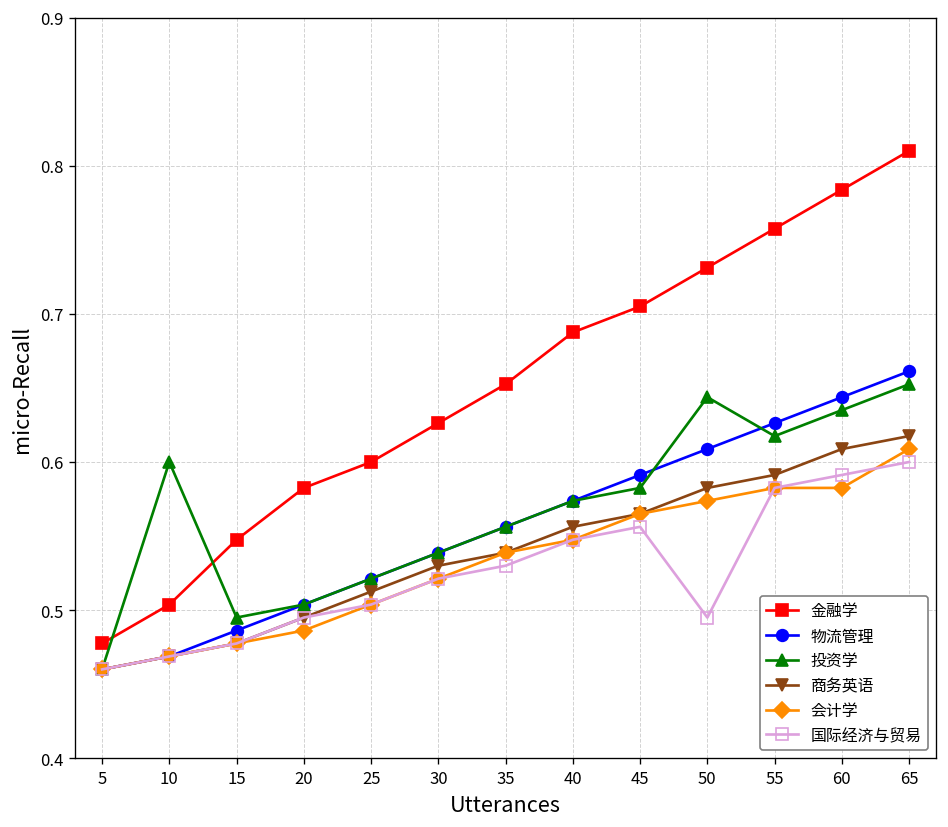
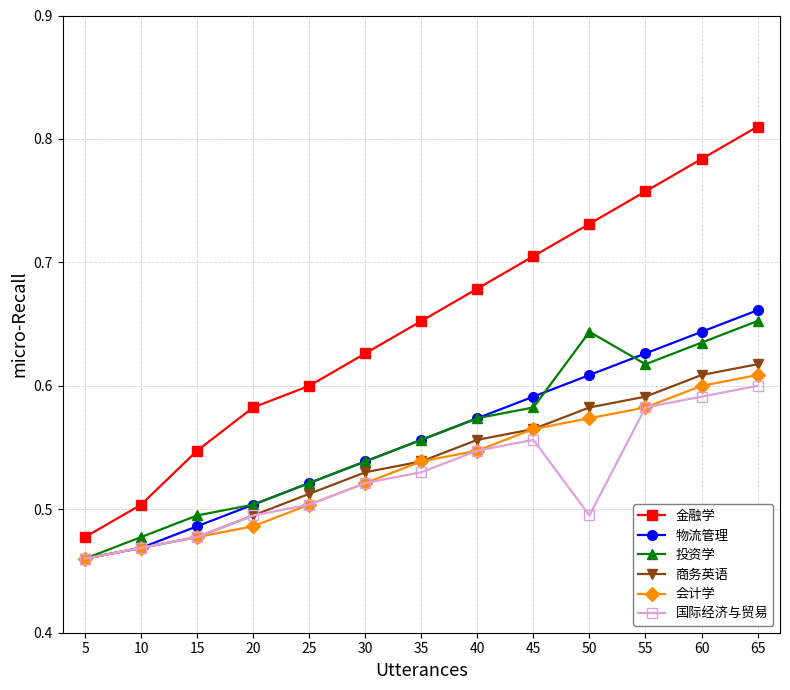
  {
    "金融学": {
      "5": 0.478,
      "10": 0.504,
      "15": 0.548,
      "20": 0.583,
      "25": 0.600,
      "30": 0.626,
      "35": 0.653,
-     "40": 0.688,
+     "40": 0.679,
      "45": 0.705,
      "50": 0.731,
      "55": 0.758,
      "60": 0.784,
      "65": 0.810
    },
    "物流管理": {
      "15": 0.486,
      "45": 0.591,
      "50": 0.609,
      "55": 0.626,
      "60": 0.644,
      "65": 0.661
    },
    "投资学": {
-     "10": 0.600,
+     "10": 0.478,
      "15": 0.495,
      "45": 0.583,
      "50": 0.644,
      "55": 0.618,
      "60": 0.635,
      "65": 0.653
    },
    "商务英语": {
      "25": 0.513,
      "30": 0.530,
      "40": 0.556,
      "50": 0.583,
      "55": 0.591,
      "60": 0.609,
      "65": 0.618
    },
    "会计学": {
      "20": 0.486,
      "50": 0.574,
-     "60": 0.583,
+     "60": 0.600,
      "65": 0.609
    },
    "国际经济与贸易": {
      "35": 0.530,
      "45": 0.556,
      "50": 0.495,
      "60": 0.591,
      "65": 0.600
    }
  }
